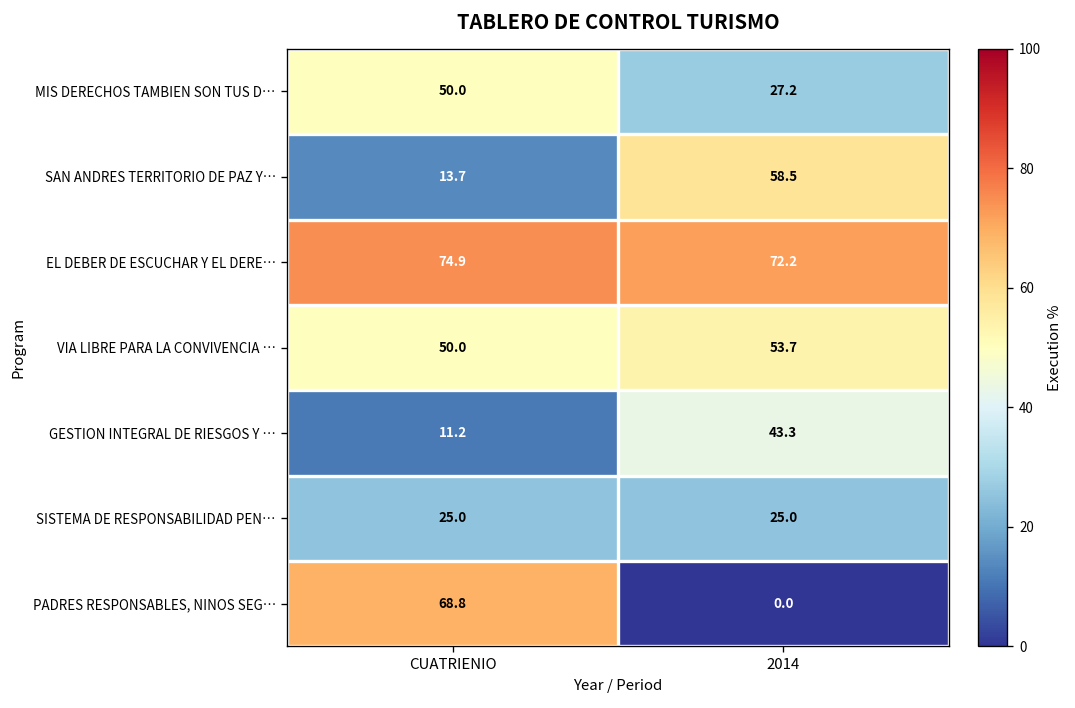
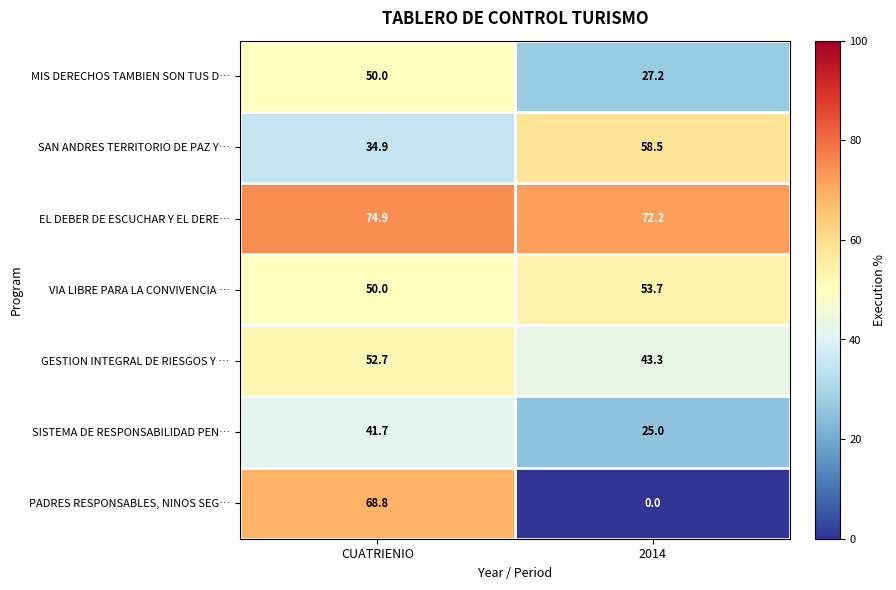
  {
    "MIS DERECHOS TAMBIEN SON TUS D…": {
      "CUATRIENIO": 50.0,
      "2014": 27.2
    },
    "SAN ANDRES TERRITORIO DE PAZ Y…": {
-     "CUATRIENIO": 13.7,
+     "CUATRIENIO": 34.9,
      "2014": 58.5
    },
    "EL DEBER DE ESCUCHAR Y EL DERE…": {
      "CUATRIENIO": 74.9,
      "2014": 72.2
    },
    "VIA LIBRE PARA LA CONVIVENCIA …": {
      "CUATRIENIO": 50.0,
      "2014": 53.7
    },
    "GESTION INTEGRAL DE RIESGOS Y …": {
-     "CUATRIENIO": 11.2,
+     "CUATRIENIO": 52.7,
      "2014": 43.3
    },
    "SISTEMA DE RESPONSABILIDAD PEN…": {
-     "CUATRIENIO": 25.0,
+     "CUATRIENIO": 41.7,
      "2014": 25.0
    },
    "PADRES RESPONSABLES, NINOS SEG…": {
      "CUATRIENIO": 68.8,
      "2014": 0.0
    }
  }
